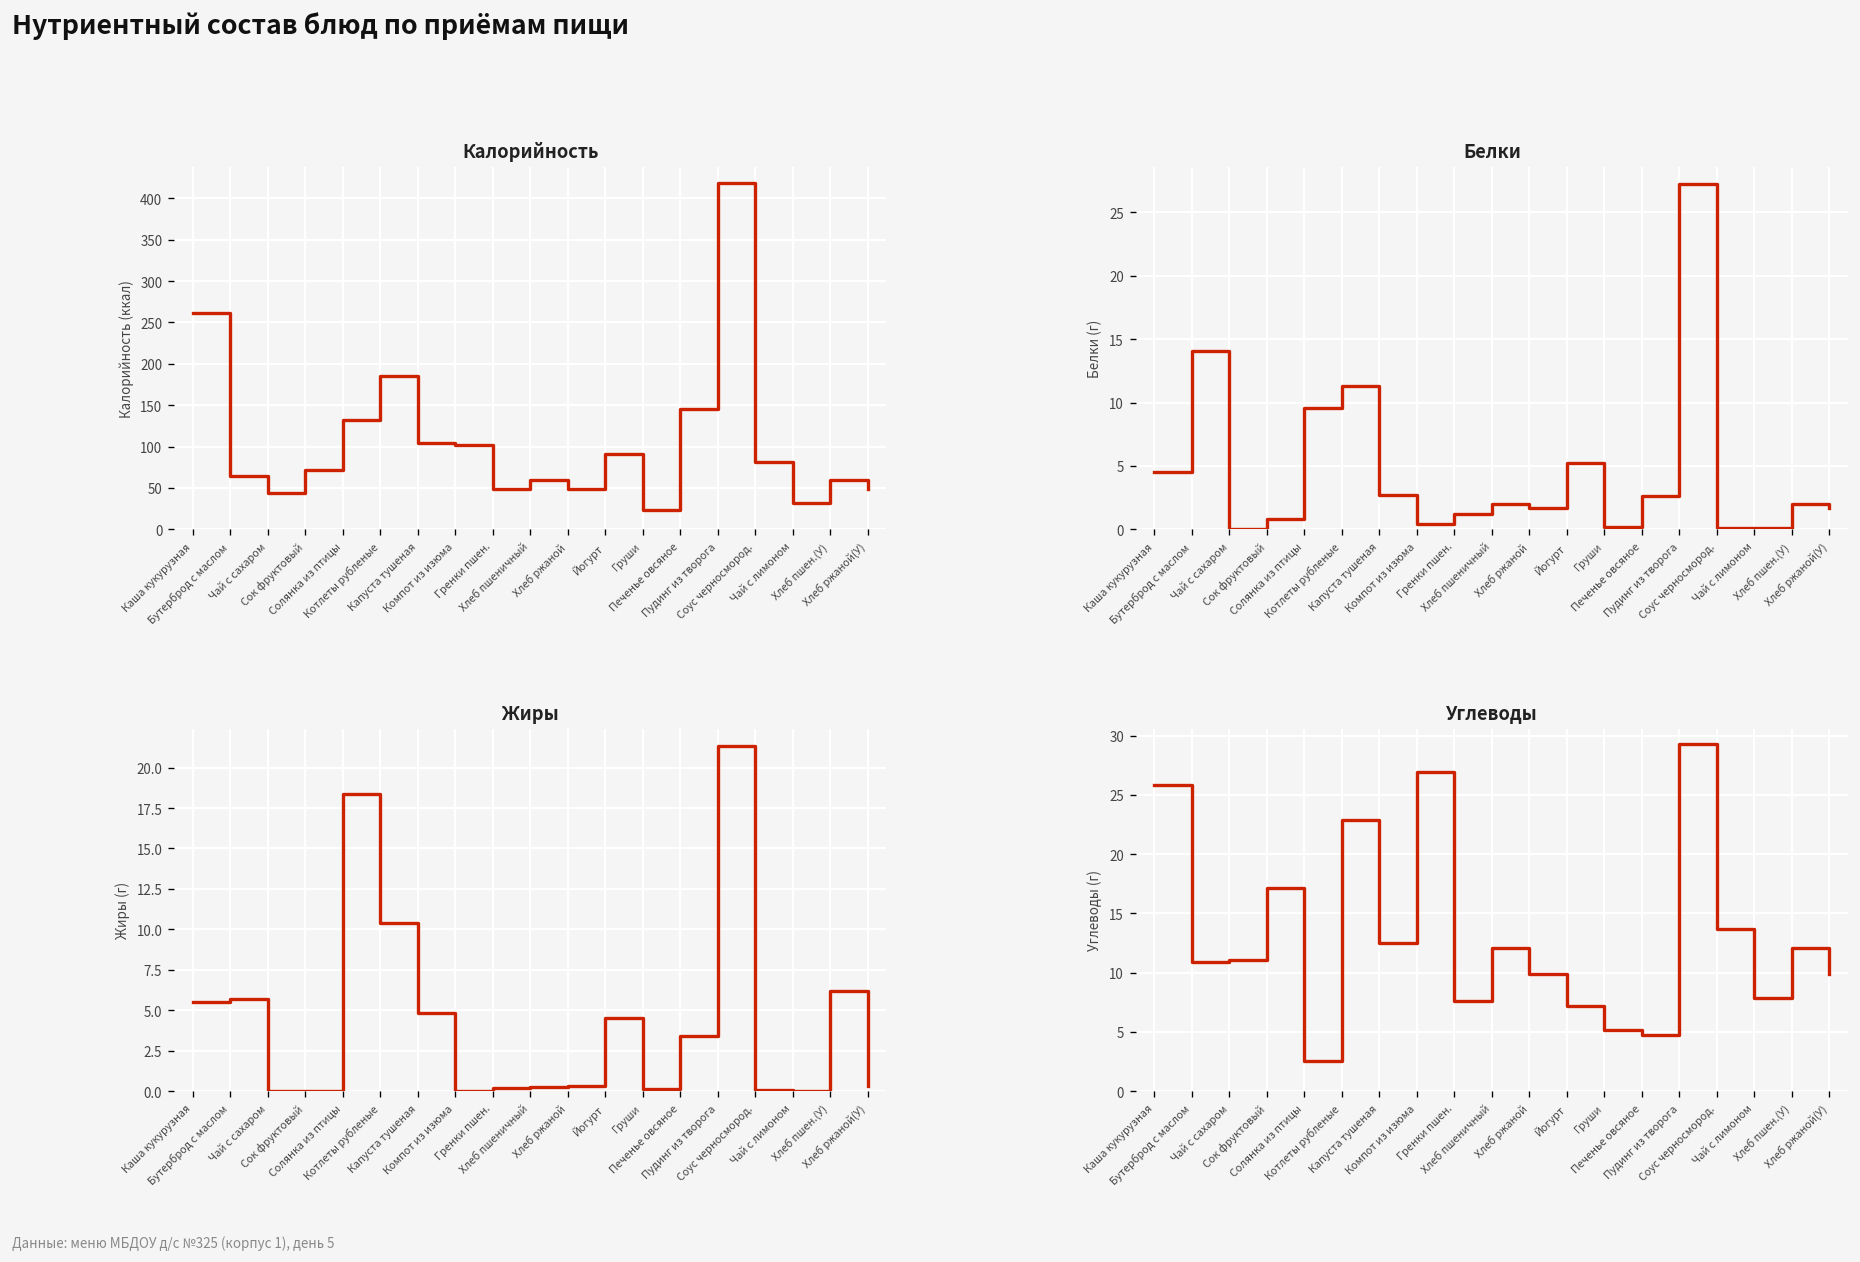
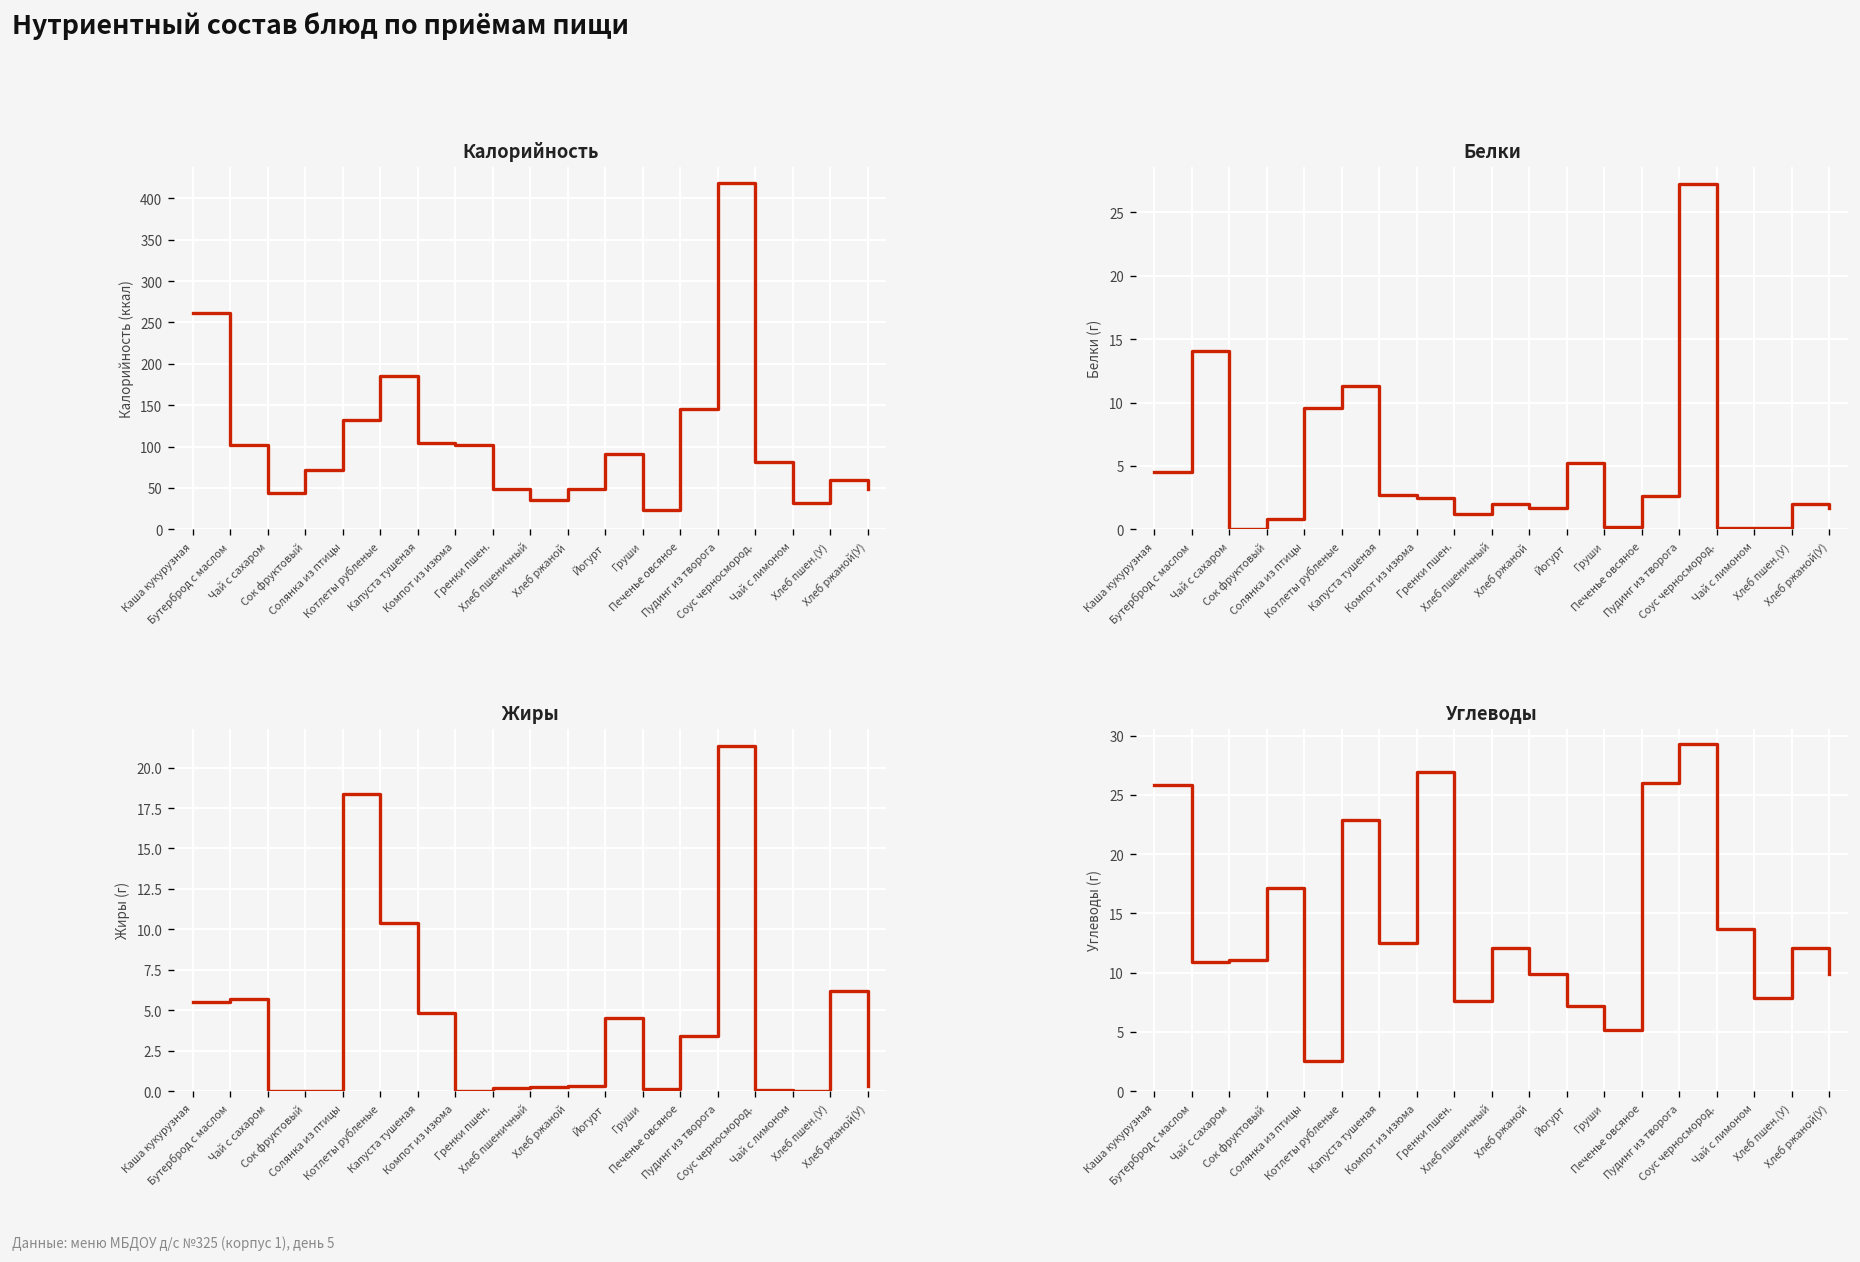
  {
    "Калорийность": {
      "Каша кукурузная": 260,
-     "Бутерброд с маслом": 60,
+     "Бутерброд с маслом": 100,
      "Чай с сахаром": 40,
      "Сок фруктовый": 70,
      "Солянка из птицы": 130,
      "Котлеты рубленые": 190,
      "Капуста тушеная": 100,
      "Компот из изюма": 100,
      "Гренки пшен.": 50,
-     "Хлеб пшеничный": 60,
+     "Хлеб пшеничный": 40,
      "Хлеб ржаной": 50,
      "Йогурт": 90,
      "Груши": 20,
      "Печенье овсяное": 150,
      "Пудинг из творога": 420,
      "Соус черносмород.": 80,
      "Чай с лимоном": 30,
      "Хлеб пшен.(У)": 60,
      "Хлеб ржаной(У)": 50
    },
    "Белки": {
      "Каша кукурузная": 4.6,
      "Бутерброд с маслом": 14.1,
      "Чай с сахаром": 0.1,
      "Сок фруктовый": 0.9,
      "Солянка из птицы": 9.6,
      "Котлеты рубленые": 11.3,
      "Капуста тушеная": 2.7,
-     "Компот из изюма": 0.4,
+     "Компот из изюма": 2.4,
      "Гренки пшен.": 1.2,
      "Хлеб пшеничный": 2.0,
      "Хлеб ржаной": 1.7,
      "Йогурт": 5.2,
      "Груши": 0.2,
      "Печенье овсяное": 2.6,
      "Пудинг из творога": 27.2,
      "Соус черносмород.": 0.1,
      "Чай с лимоном": 0.1,
      "Хлеб пшен.(У)": 2.0,
      "Хлеб ржаной(У)": 1.7
    },
    "Жиры": {
      "Каша кукурузная": 5.5,
      "Бутерброд с маслом": 5.7,
      "Чай с сахаром": 0.0,
      "Сок фруктовый": 0.0,
      "Солянка из птицы": 18.3,
      "Котлеты рубленые": 10.4,
      "Капуста тушеная": 4.8,
      "Компот из изюма": 0.0,
      "Гренки пшен.": 0.2,
      "Хлеб пшеничный": 0.3,
      "Хлеб ржаной": 0.3,
      "Йогурт": 4.5,
      "Груши": 0.2,
      "Печенье овсяное": 3.4,
      "Пудинг из творога": 21.3,
      "Соус черносмород.": 0.0,
      "Чай с лимоном": 0.0,
      "Хлеб пшен.(У)": 6.2,
      "Хлеб ржаной(У)": 0.3
    },
    "Углеводы": {
      "Каша кукурузная": 26,
      "Бутерброд с маслом": 11,
      "Чай с сахаром": 11,
      "Сок фруктовый": 17,
      "Солянка из птицы": 3,
      "Котлеты рубленые": 23,
      "Капуста тушеная": 12,
      "Компот из изюма": 27,
      "Гренки пшен.": 8,
      "Хлеб пшеничный": 12,
      "Хлеб ржаной": 10,
      "Йогурт": 7,
      "Груши": 5,
-     "Печенье овсяное": 5,
+     "Печенье овсяное": 26,
      "Пудинг из творога": 29,
      "Соус черносмород.": 14,
      "Чай с лимоном": 8,
      "Хлеб пшен.(У)": 12,
      "Хлеб ржаной(У)": 10
    }
  }
